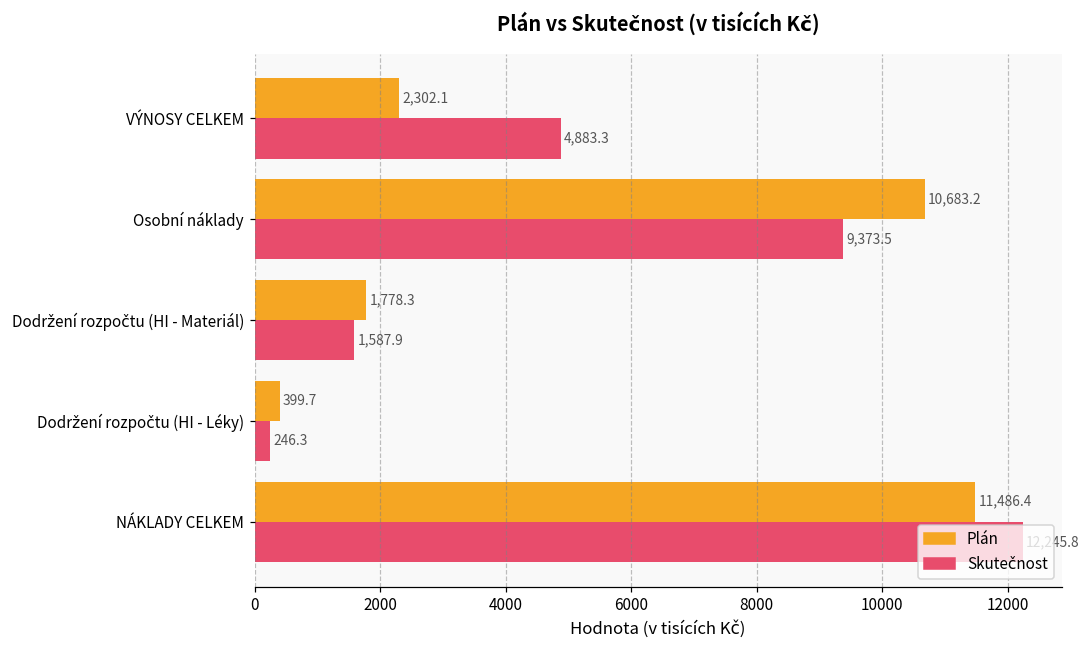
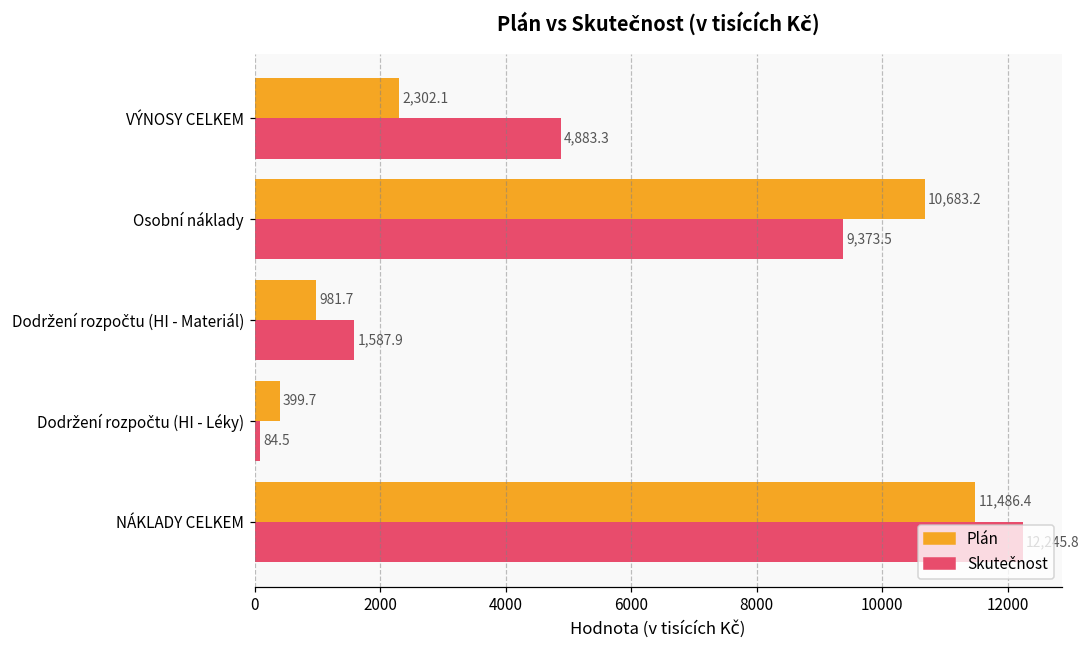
  {
    "Plán": {
      "VÝNOSY CELKEM": "2,302.1",
      "Osobní náklady": "10,683.2",
-     "Dodržení rozpočtu (HI - Materiál)": "1,778.3",
+     "Dodržení rozpočtu (HI - Materiál)": "981.7",
      "Dodržení rozpočtu (HI - Léky)": "399.7",
      "NÁKLADY CELKEM": "11,486.4"
    },
    "Skutečnost": {
      "VÝNOSY CELKEM": "4,883.3",
      "Osobní náklady": "9,373.5",
      "Dodržení rozpočtu (HI - Materiál)": "1,587.9",
-     "Dodržení rozpočtu (HI - Léky)": "246.3"
+     "Dodržení rozpočtu (HI - Léky)": "84.5"
    }
  }
